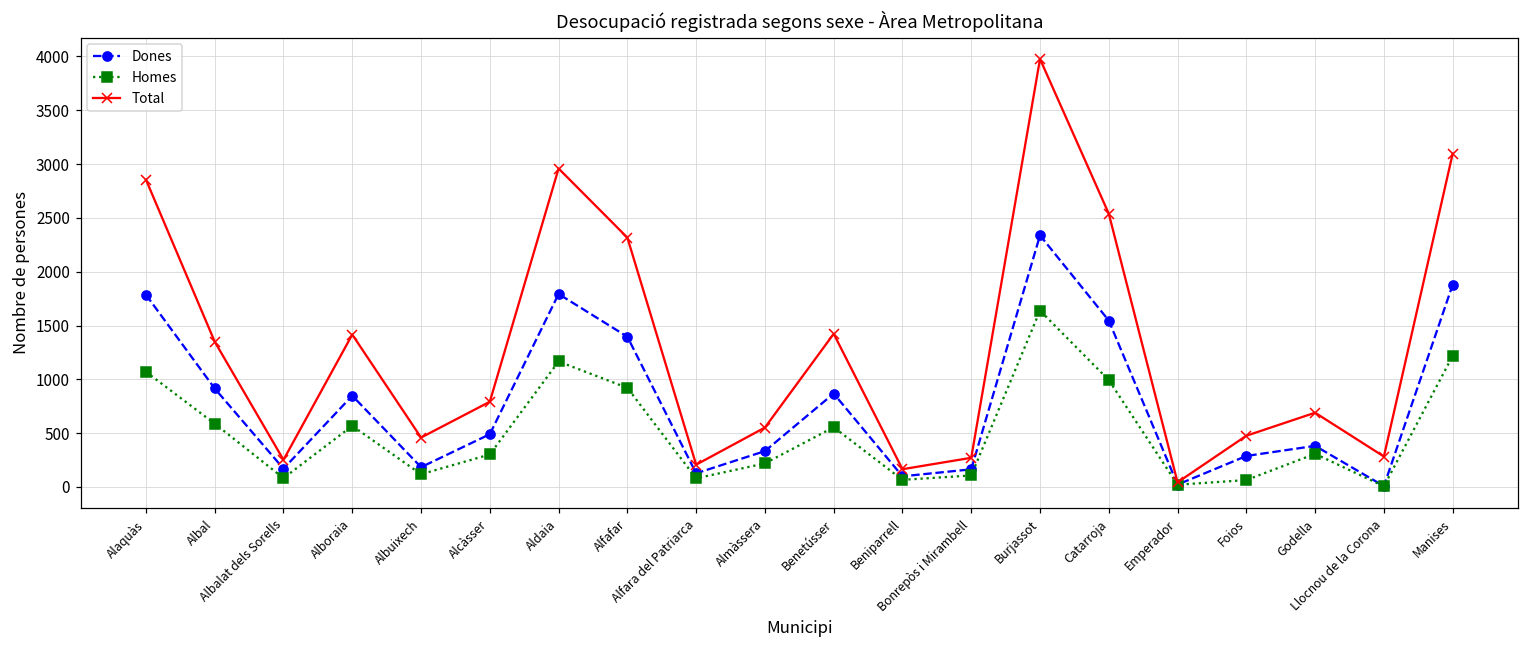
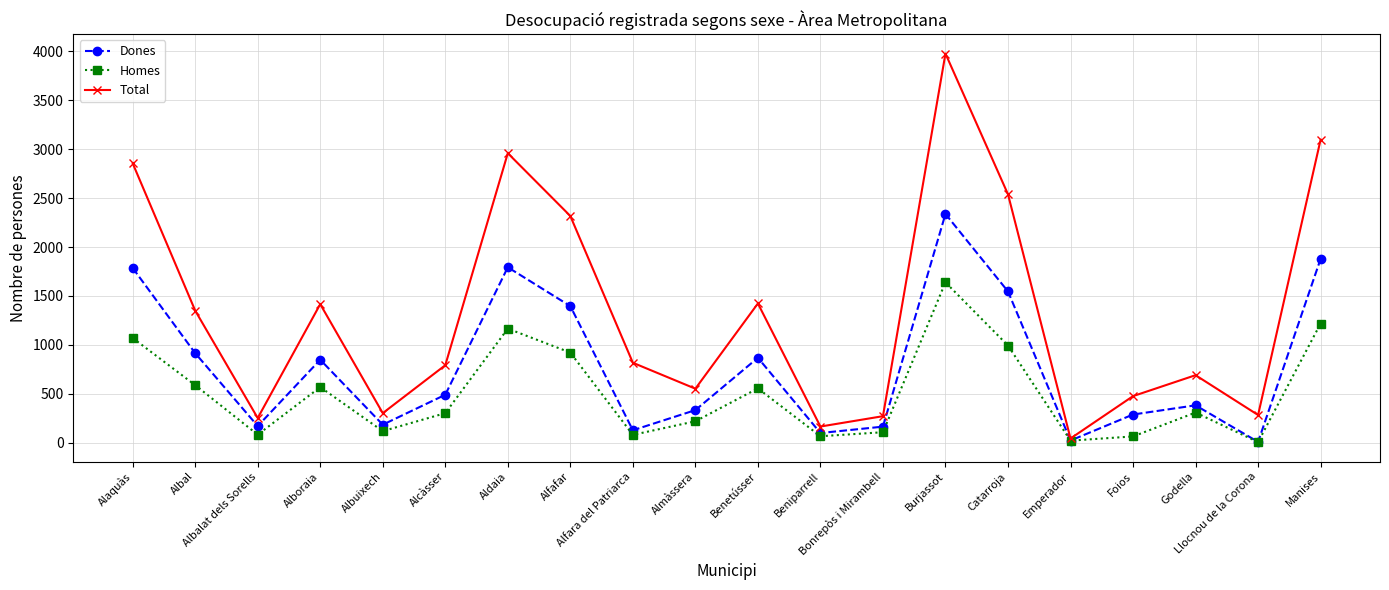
  {
    "Dones": {
      "Alaquàs": 1800,
      "Albal": 900,
      "Albalat dels Sorells": 200,
      "Alboraia": 800,
      "Albuixech": 200,
      "Alcàsser": 500,
      "Aldaia": 1800,
      "Alfafar": 1400,
      "Alfara del Patriarca": 100,
      "Almàssera": 300,
      "Benetússer": 900,
      "Beniparrell": 100,
      "Bonrepòs i Mirambell": 200,
      "Burjassot": 2300,
      "Catarroja": 1500,
      "Foios": 300,
      "Godella": 400,
      "Manises": 1900
    },
    "Homes": {
      "Alaquàs": 1100,
      "Albal": 600,
      "Albalat dels Sorells": 100,
      "Alboraia": 600,
      "Albuixech": 100,
      "Alcàsser": 300,
      "Aldaia": 1200,
      "Alfafar": 900,
      "Alfara del Patriarca": 100,
      "Almàssera": 200,
      "Benetússer": 600,
      "Beniparrell": 100,
      "Bonrepòs i Mirambell": 100,
      "Burjassot": 1600,
      "Catarroja": 1000,
      "Foios": 100,
      "Godella": 300,
      "Manises": 1200
    },
    "Total": {
      "Alaquàs": 2900,
      "Albal": 1400,
      "Albalat dels Sorells": 300,
      "Alboraia": 1400,
-     "Albuixech": 500,
+     "Albuixech": 300,
      "Alcàsser": 800,
      "Aldaia": 3000,
      "Alfafar": 2300,
-     "Alfara del Patriarca": 200,
+     "Alfara del Patriarca": 800,
      "Almàssera": 600,
      "Benetússer": 1400,
      "Beniparrell": 200,
      "Bonrepòs i Mirambell": 300,
      "Burjassot": 4000,
      "Catarroja": 2500,
      "Foios": 500,
      "Godella": 700,
      "Llocnou de la Corona": 300,
      "Manises": 3100
    }
  }
